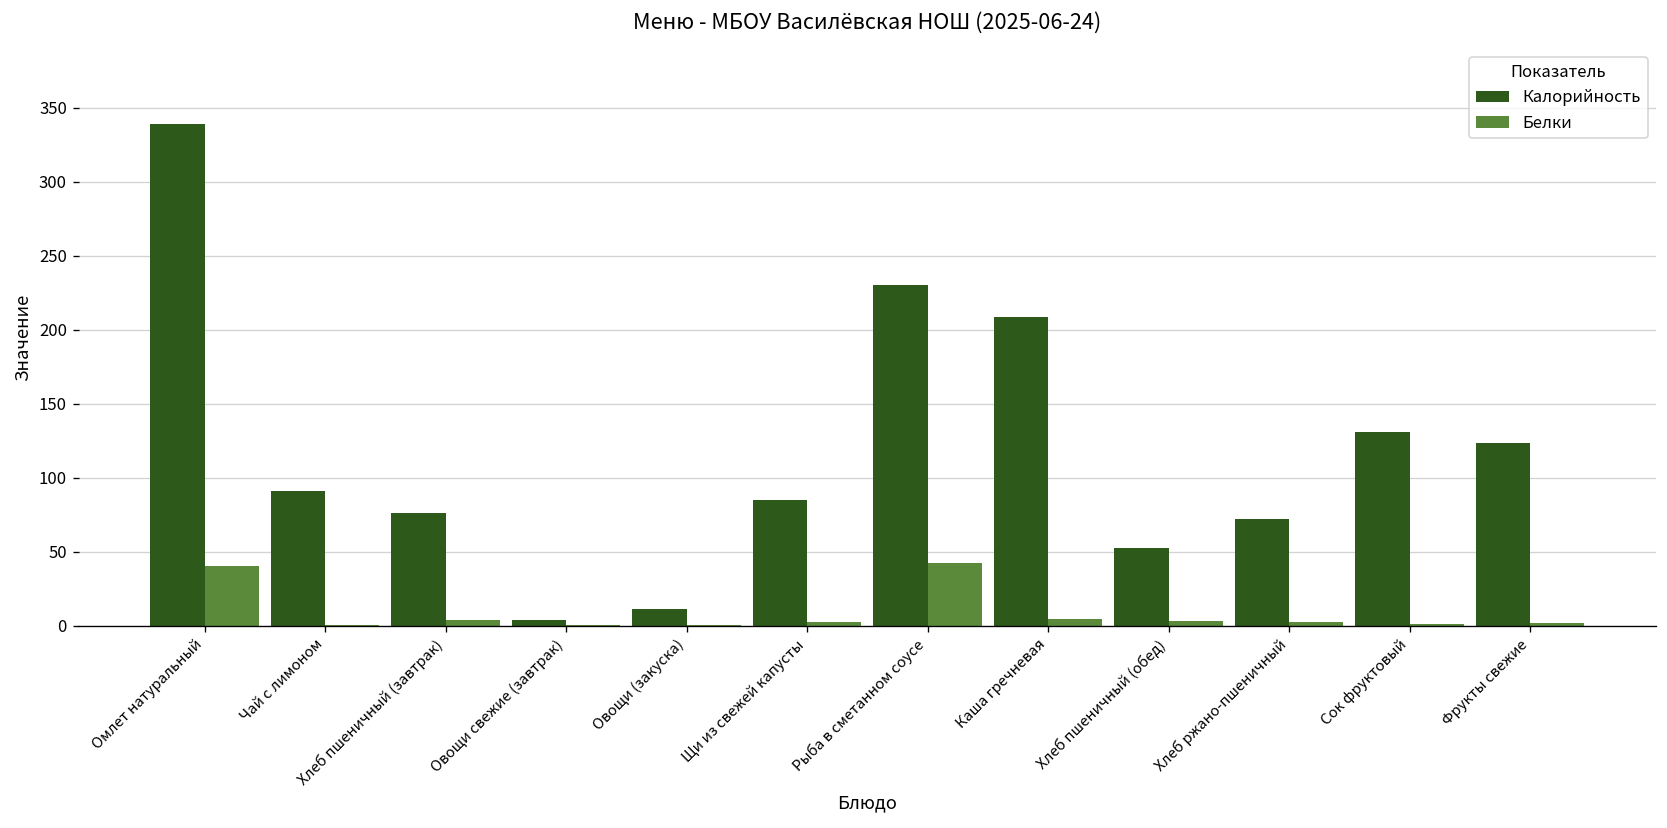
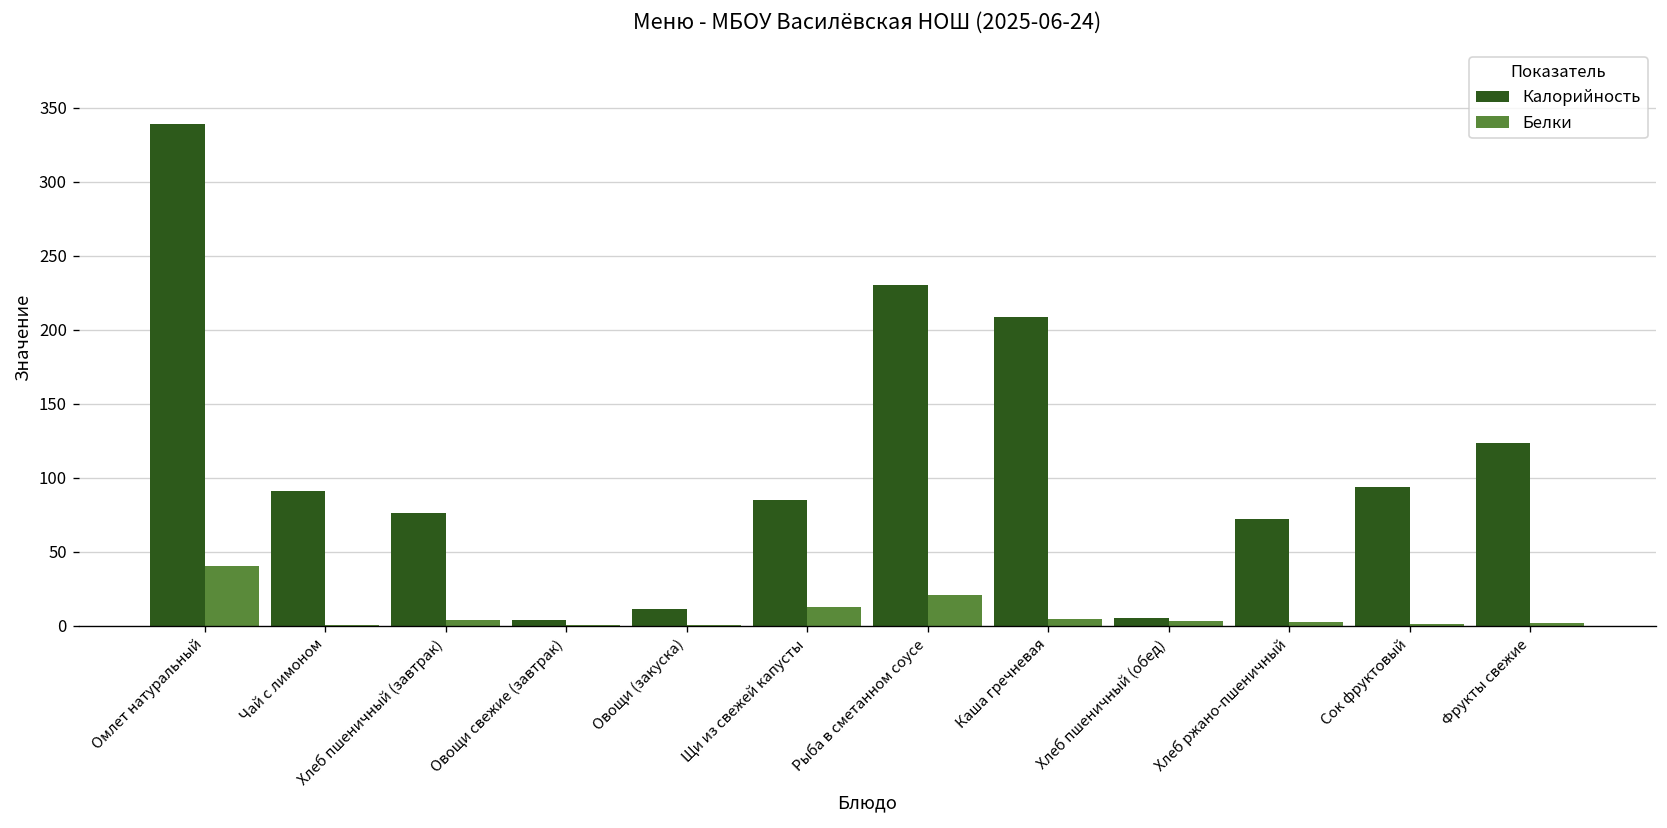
  {
    "Калорийность": {
      "Омлет натуральный": 339,
      "Чай с лимоном": 91,
      "Хлеб пшеничный (завтрак)": 76,
      "Овощи свежие (завтрак)": 4,
      "Овощи (закуска)": 12,
      "Щи из свежей капусты": 85,
      "Рыба в сметанном соусе": 230,
      "Каша гречневая": 208,
-     "Хлеб пшеничный (обед)": 52,
+     "Хлеб пшеничный (обед)": 5,
      "Хлеб ржано-пшеничный": 72,
-     "Сок фруктовый": 131,
+     "Сок фруктовый": 94,
      "Фрукты свежие": 124
    },
    "Белки": {
      "Омлет натуральный": 40,
      "Хлеб пшеничный (завтрак)": 4,
-     "Щи из свежей капусты": 3,
-     "Рыба в сметанном соусе": 43,
+     "Щи из свежей капусты": 13,
+     "Рыба в сметанном соусе": 21,
      "Каша гречневая": 5,
      "Хлеб пшеничный (обед)": 3,
      "Хлеб ржано-пшеничный": 3
    }
  }
